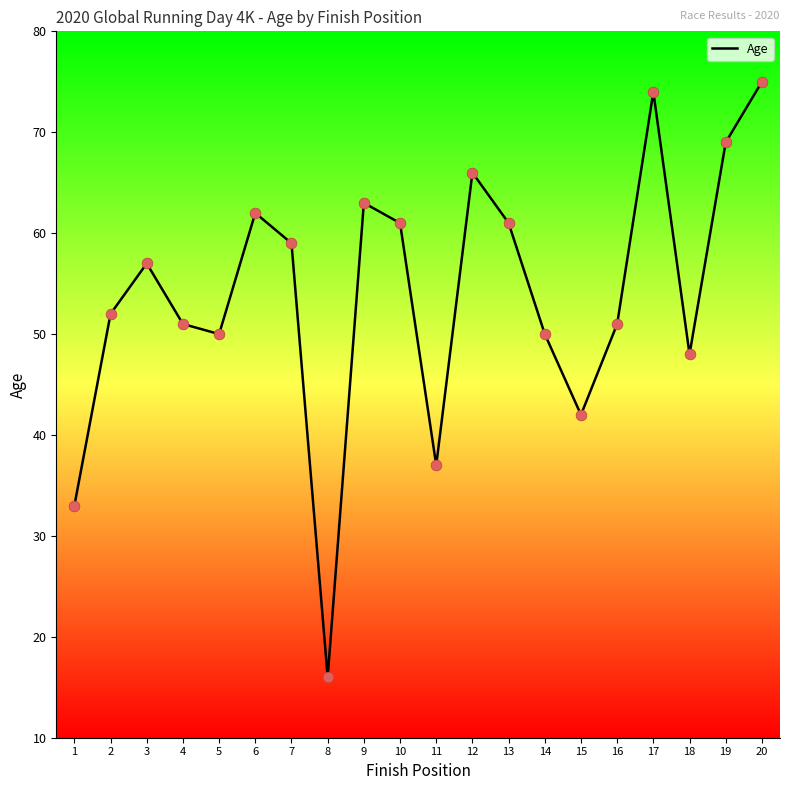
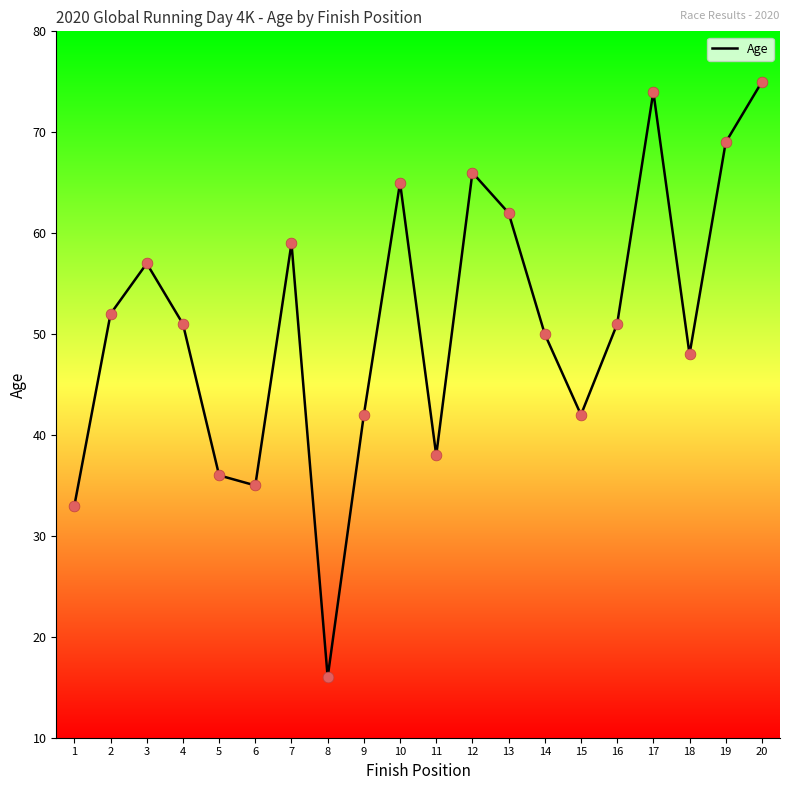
  {
    "1": 33,
    "2": 52,
    "3": 57,
    "4": 51,
-   "5": 50,
-   "6": 62,
+   "5": 36,
+   "6": 35,
    "7": 59,
    "8": 16,
-   "9": 63,
-   "10": 61,
-   "11": 37,
+   "9": 42,
+   "10": 65,
+   "11": 38,
    "12": 66,
-   "13": 61,
+   "13": 62,
    "14": 50,
    "15": 42,
    "16": 51,
    "17": 74,
    "18": 48,
    "19": 69,
    "20": 75
  }
